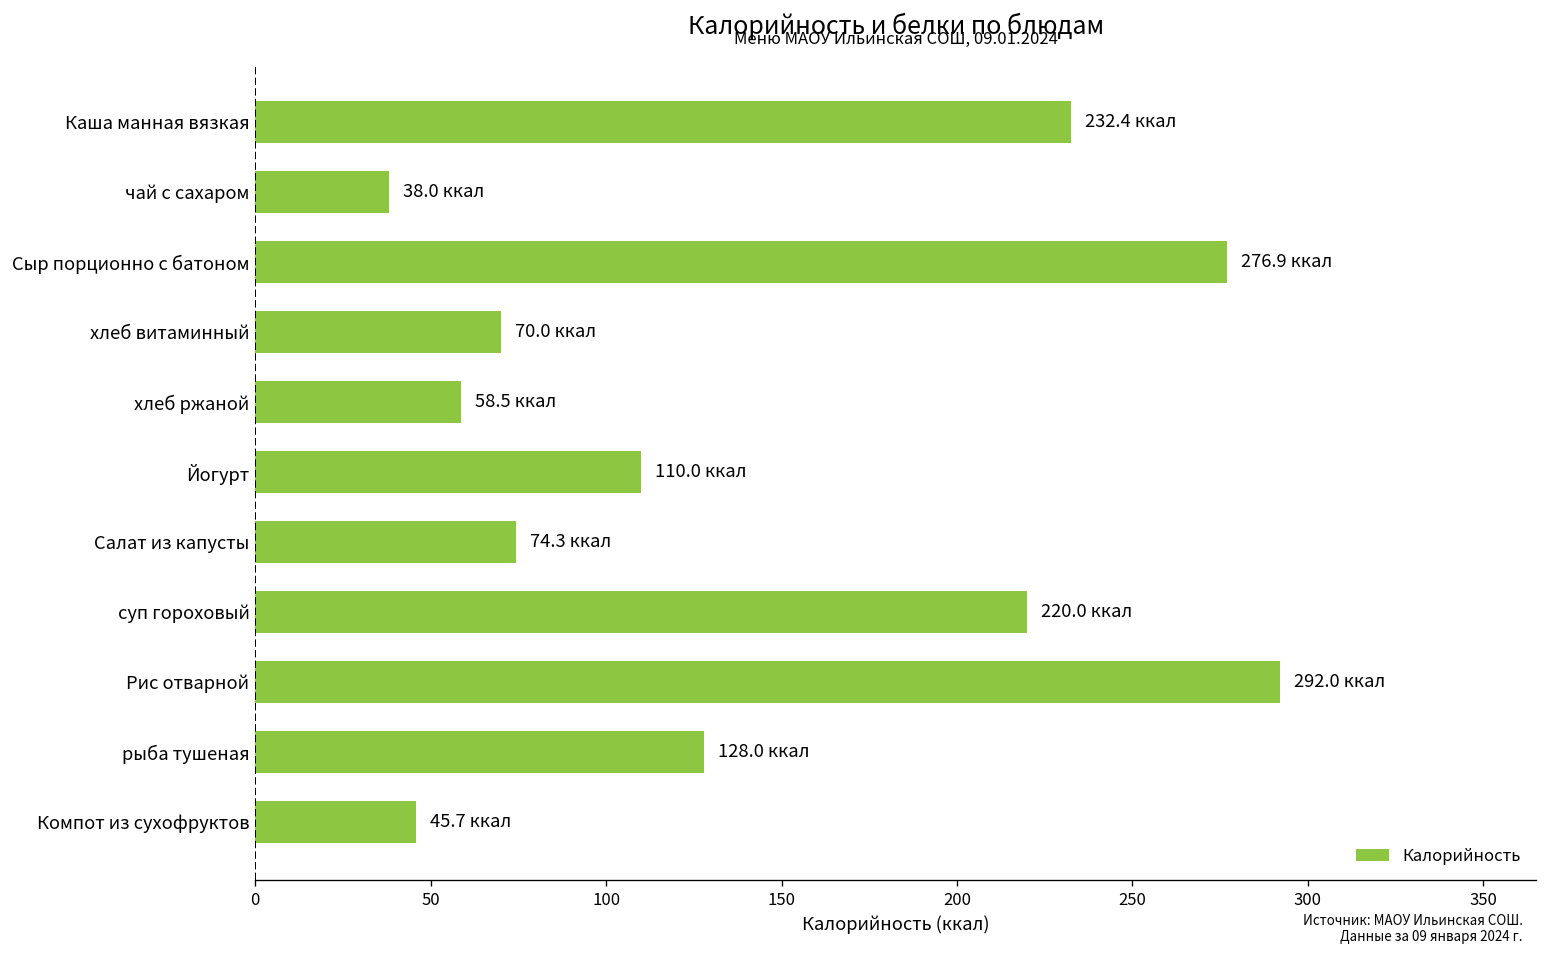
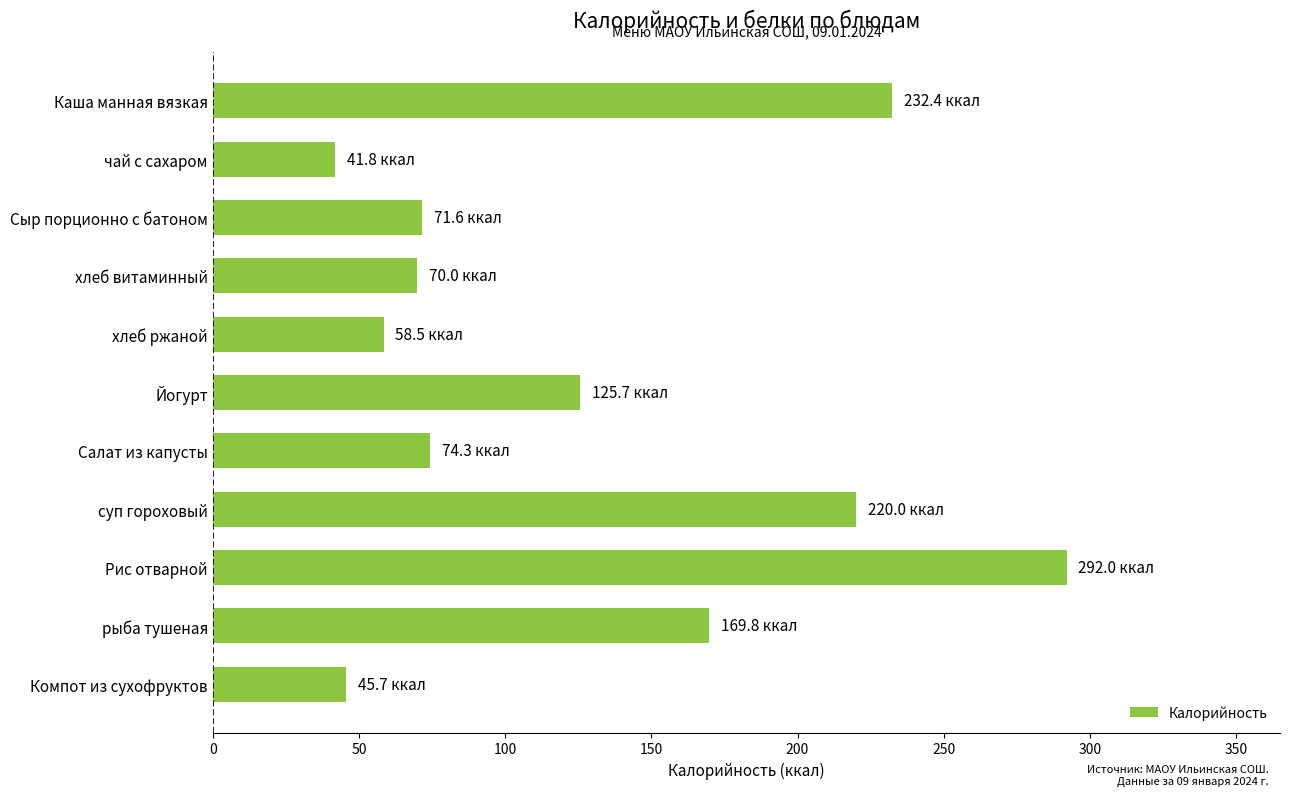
  {
    "Каша манная вязкая": 232.4,
-   "чай с сахаром": 38.0,
-   "Сыр порционно с батоном": 276.9,
+   "чай с сахаром": 41.8,
+   "Сыр порционно с батоном": 71.6,
    "хлеб витаминный": 70.0,
    "хлеб ржаной": 58.5,
-   "Йогурт": 110.0,
+   "Йогурт": 125.7,
    "Салат из капусты": 74.3,
    "суп гороховый": 220.0,
    "Рис отварной": 292.0,
-   "рыба тушеная": 128.0,
+   "рыба тушеная": 169.8,
    "Компот из сухофруктов": 45.7
  }
